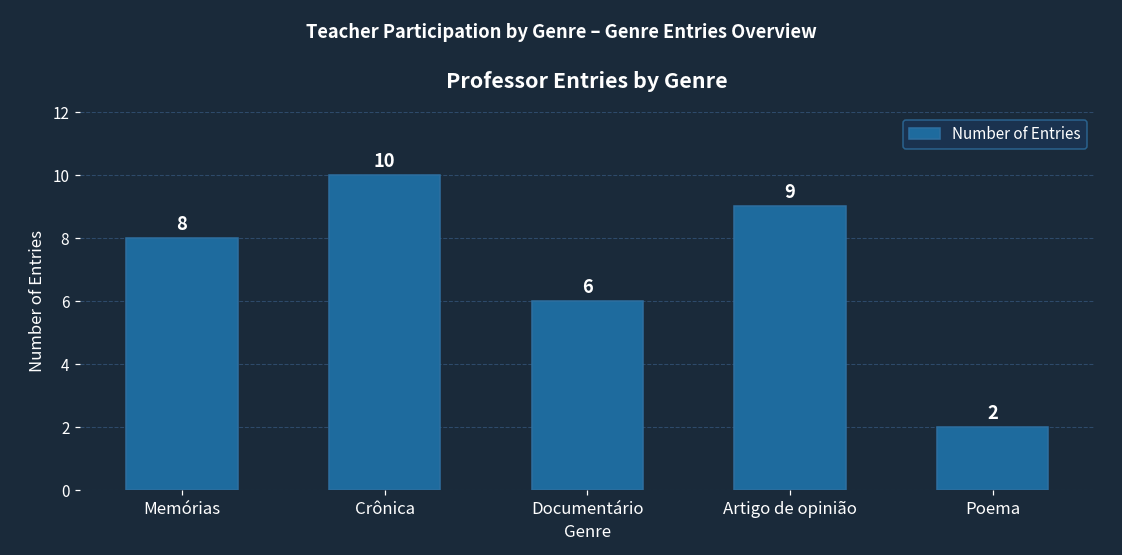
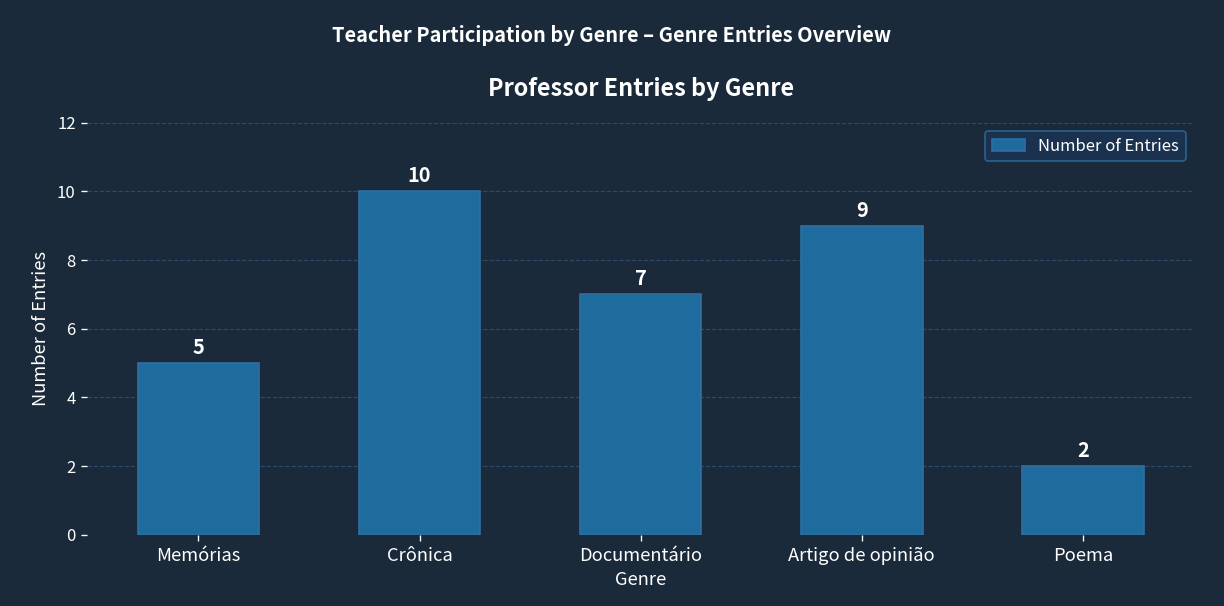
  {
-   "Memórias": 8,
+   "Memórias": 5,
    "Crônica": 10,
-   "Documentário": 6,
+   "Documentário": 7,
    "Artigo de opinião": 9,
    "Poema": 2
  }
